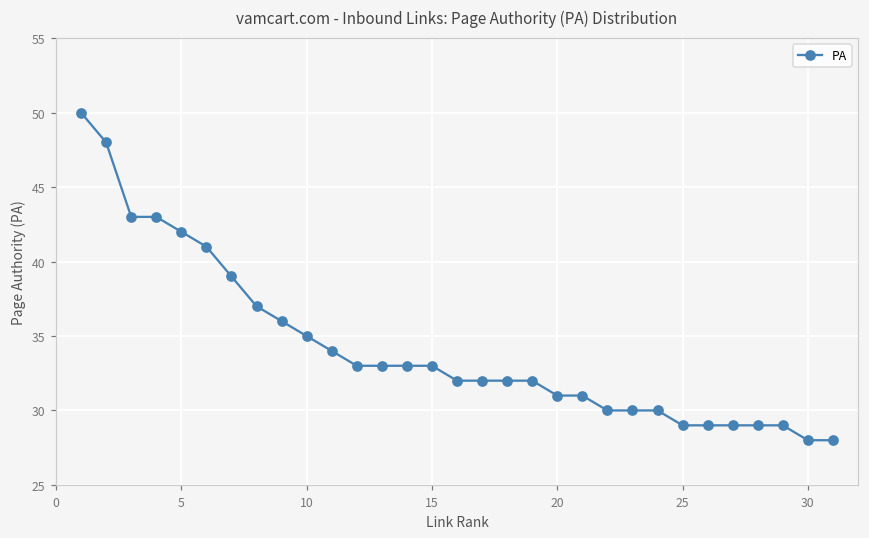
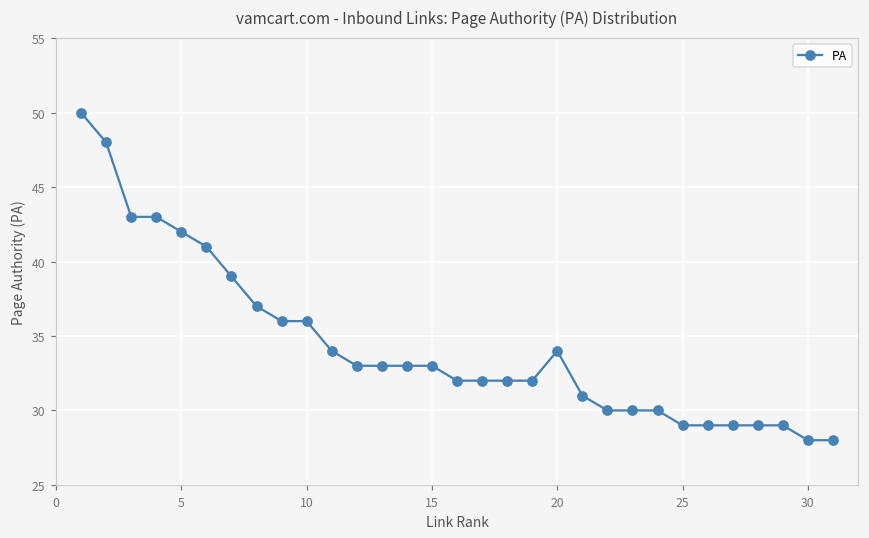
  {
    "5": 42,
-   "10": 35,
+   "10": 36,
    "15": 33,
-   "20": 31,
+   "20": 34,
    "25": 29,
    "30": 28
  }
